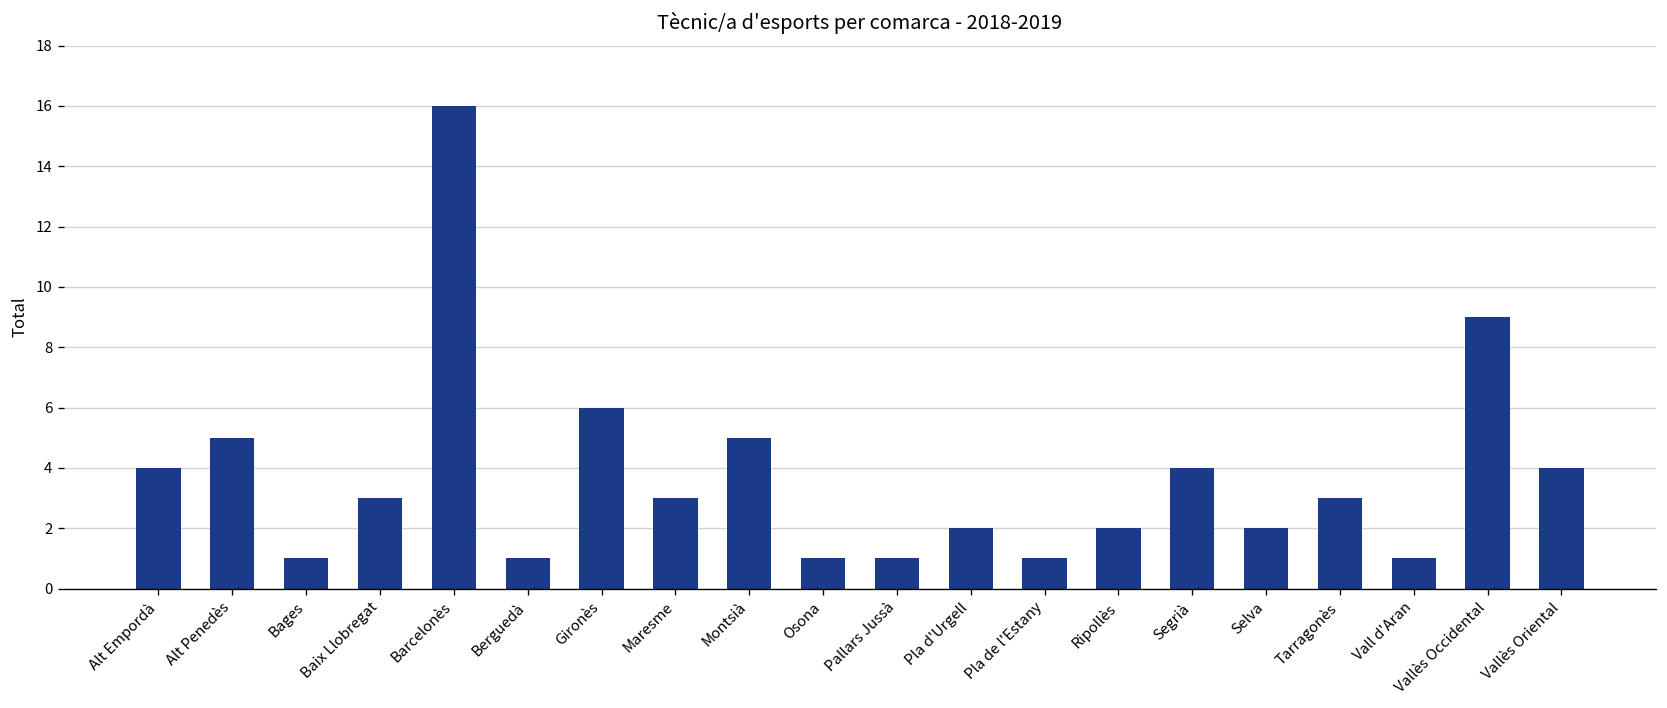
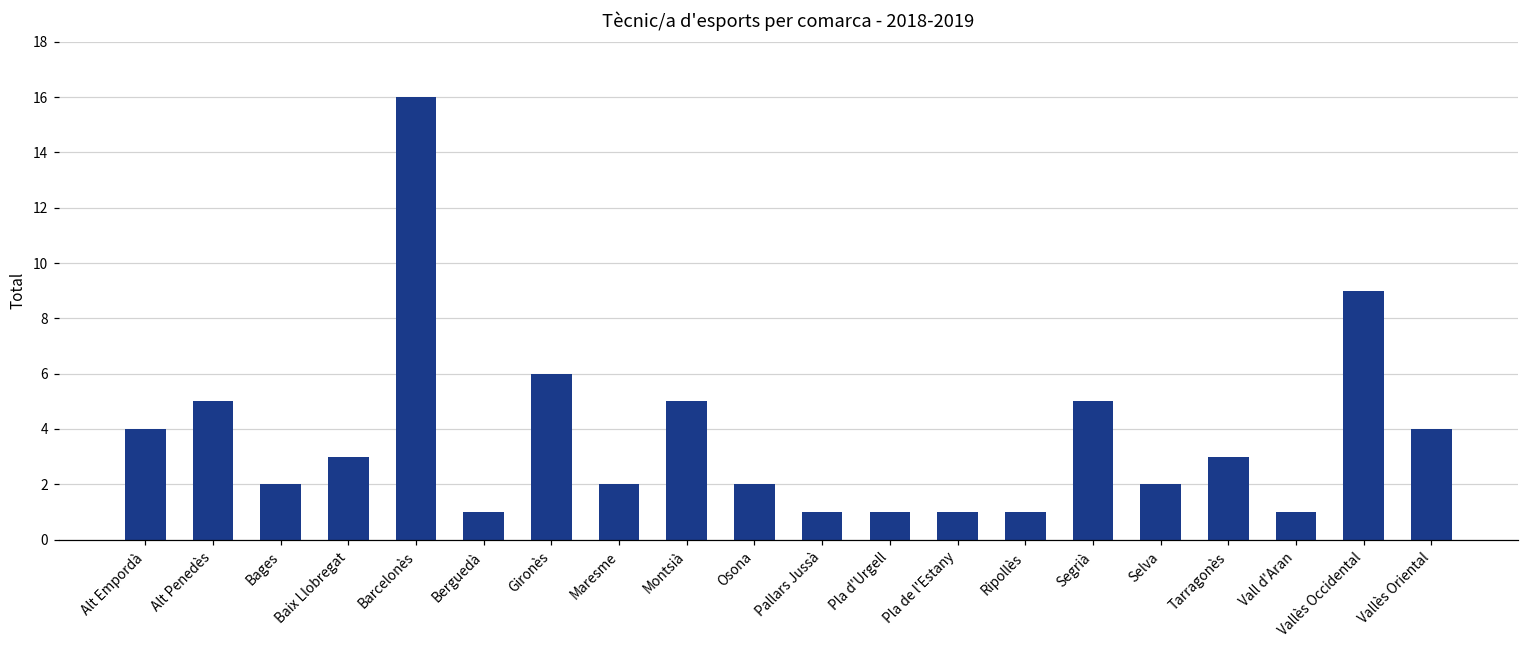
  {
    "Alt Empordà": 4,
    "Alt Penedès": 5,
-   "Bages": 1,
+   "Bages": 2,
    "Baix Llobregat": 3,
    "Barcelonès": 16,
    "Berguedà": 1,
    "Gironès": 6,
-   "Maresme": 3,
+   "Maresme": 2,
    "Montsià": 5,
-   "Osona": 1,
+   "Osona": 2,
    "Pallars Jussà": 1,
-   "Pla d'Urgell": 2,
+   "Pla d'Urgell": 1,
    "Pla de l'Estany": 1,
-   "Ripollès": 2,
-   "Segrià": 4,
+   "Ripollès": 1,
+   "Segrià": 5,
    "Selva": 2,
    "Tarragonès": 3,
    "Vall d'Aran": 1,
    "Vallès Occidental": 9,
    "Vallès Oriental": 4
  }
